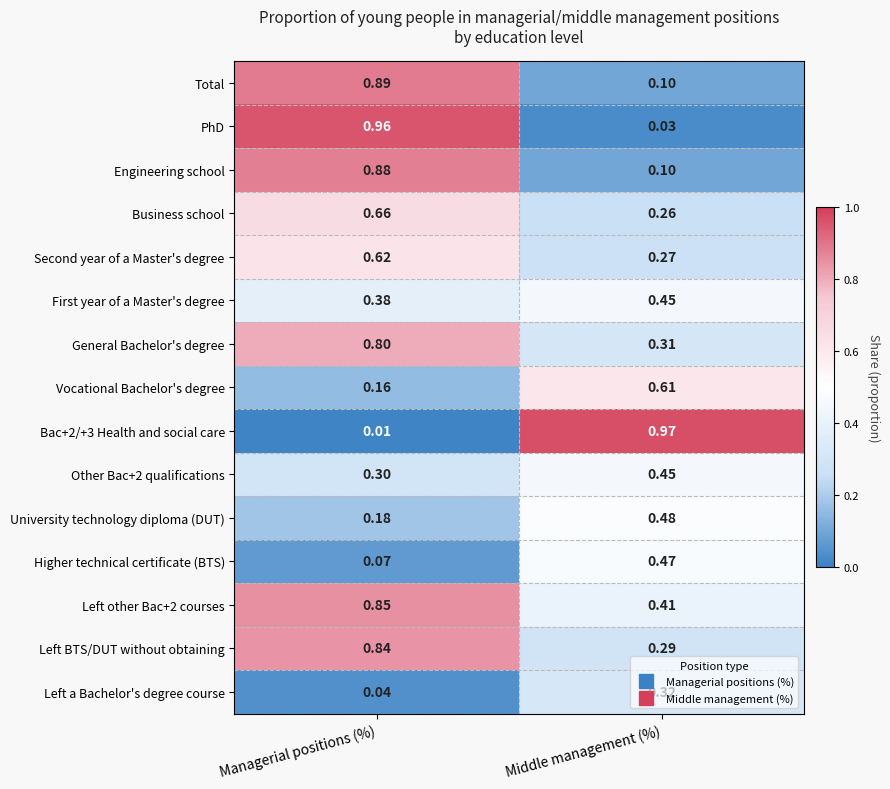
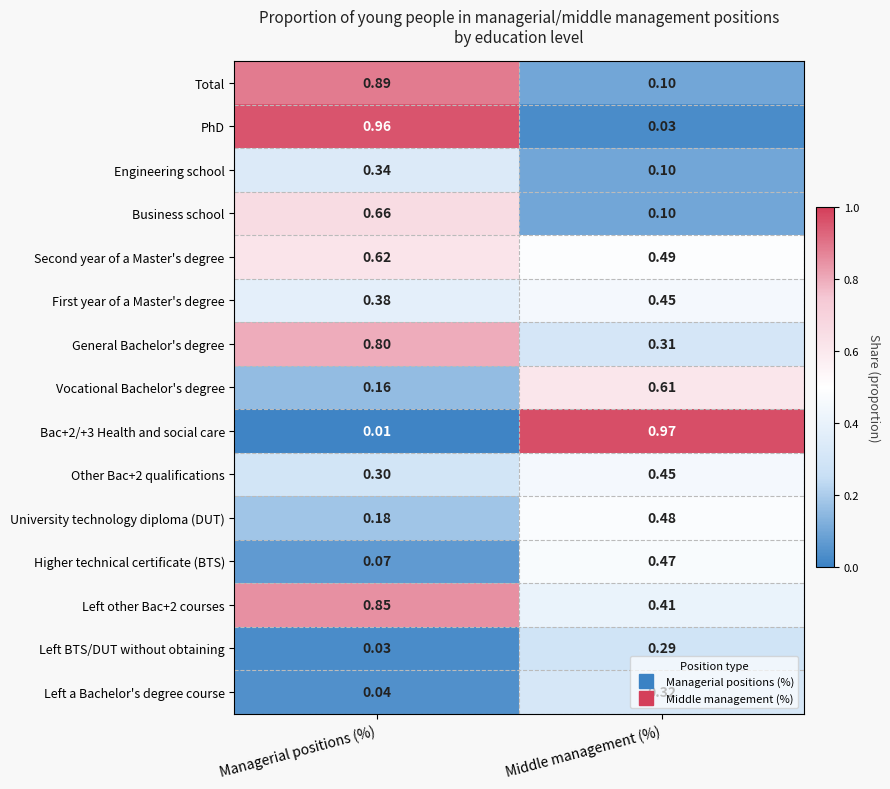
  {
    "Total": {
      "Managerial positions (%)": 0.89,
      "Middle management (%)": 0.10
    },
    "PhD": {
      "Managerial positions (%)": 0.96,
      "Middle management (%)": 0.03
    },
    "Engineering school": {
-     "Managerial positions (%)": 0.88,
+     "Managerial positions (%)": 0.34,
      "Middle management (%)": 0.10
    },
    "Business school": {
      "Managerial positions (%)": 0.66,
-     "Middle management (%)": 0.26
+     "Middle management (%)": 0.10
    },
    "Second year of a Master's degree": {
      "Managerial positions (%)": 0.62,
-     "Middle management (%)": 0.27
+     "Middle management (%)": 0.49
    },
    "First year of a Master's degree": {
      "Managerial positions (%)": 0.38,
      "Middle management (%)": 0.45
    },
    "General Bachelor's degree": {
      "Managerial positions (%)": 0.80,
      "Middle management (%)": 0.31
    },
    "Vocational Bachelor's degree": {
      "Managerial positions (%)": 0.16,
      "Middle management (%)": 0.61
    },
    "Bac+2/+3 Health and social care": {
      "Managerial positions (%)": 0.01,
      "Middle management (%)": 0.97
    },
    "Other Bac+2 qualifications": {
      "Managerial positions (%)": 0.30,
      "Middle management (%)": 0.45
    },
    "University technology diploma (DUT)": {
      "Managerial positions (%)": 0.18,
      "Middle management (%)": 0.48
    },
    "Higher technical certificate (BTS)": {
      "Managerial positions (%)": 0.07,
      "Middle management (%)": 0.47
    },
    "Left other Bac+2 courses": {
      "Managerial positions (%)": 0.85,
      "Middle management (%)": 0.41
    },
    "Left BTS/DUT without obtaining": {
-     "Managerial positions (%)": 0.84,
+     "Managerial positions (%)": 0.03,
      "Middle management (%)": 0.29
    },
    "Left a Bachelor's degree course": {
      "Managerial positions (%)": 0.04
    }
  }
